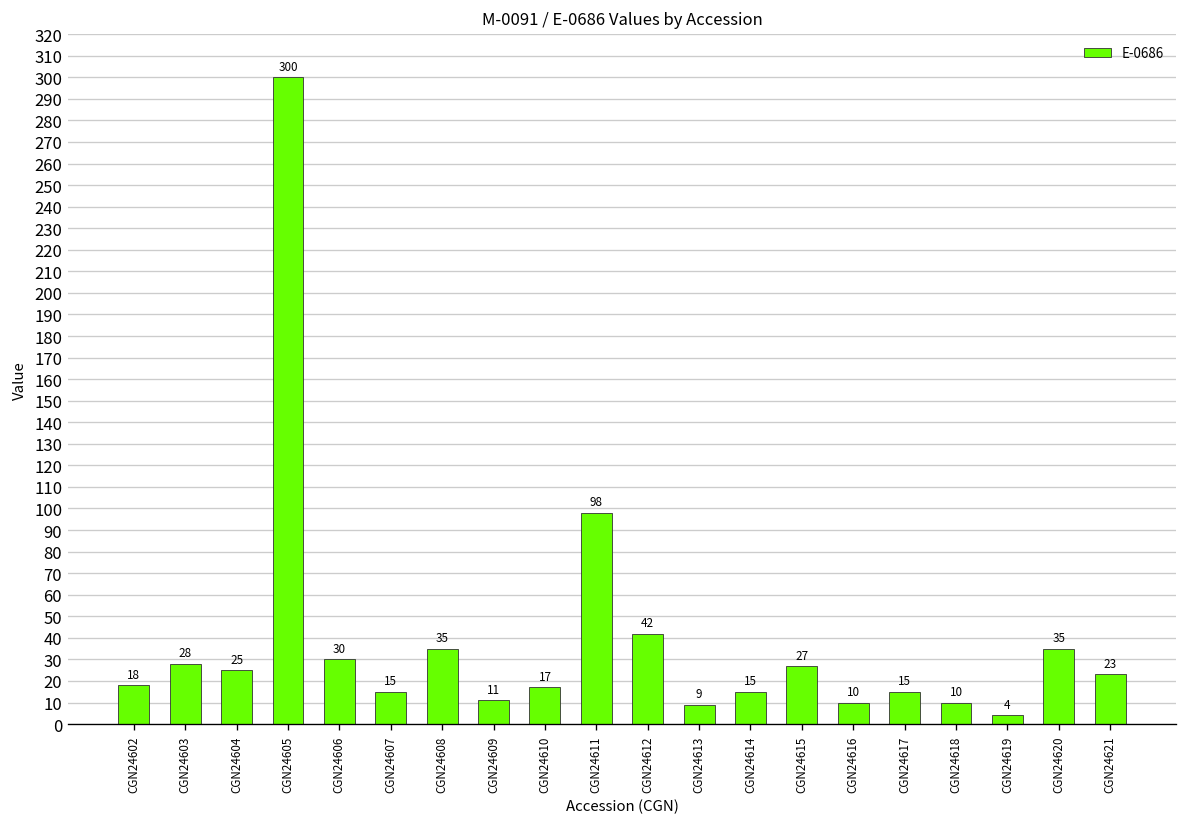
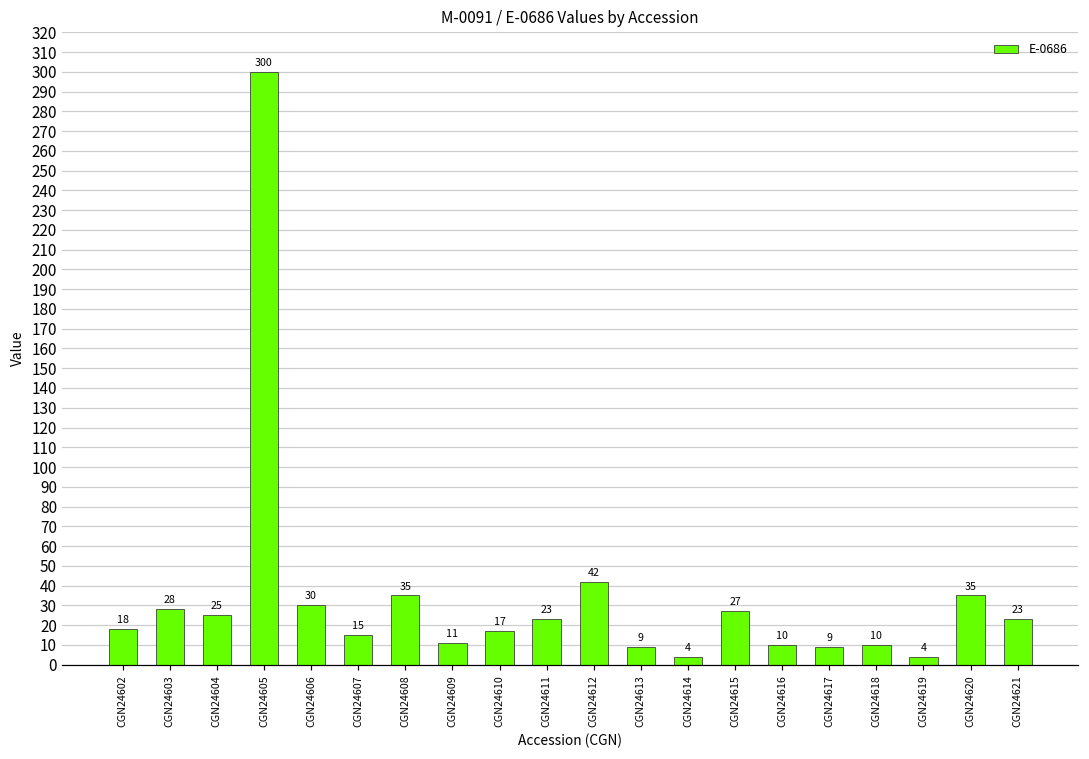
  {
    "CGN24602": 18,
    "CGN24603": 28,
    "CGN24604": 25,
    "CGN24605": 300,
    "CGN24606": 30,
    "CGN24607": 15,
    "CGN24608": 35,
    "CGN24609": 11,
    "CGN24610": 17,
-   "CGN24611": 98,
+   "CGN24611": 23,
    "CGN24612": 42,
    "CGN24613": 9,
-   "CGN24614": 15,
+   "CGN24614": 4,
    "CGN24615": 27,
    "CGN24616": 10,
-   "CGN24617": 15,
+   "CGN24617": 9,
    "CGN24618": 10,
    "CGN24619": 4,
    "CGN24620": 35,
    "CGN24621": 23
  }
